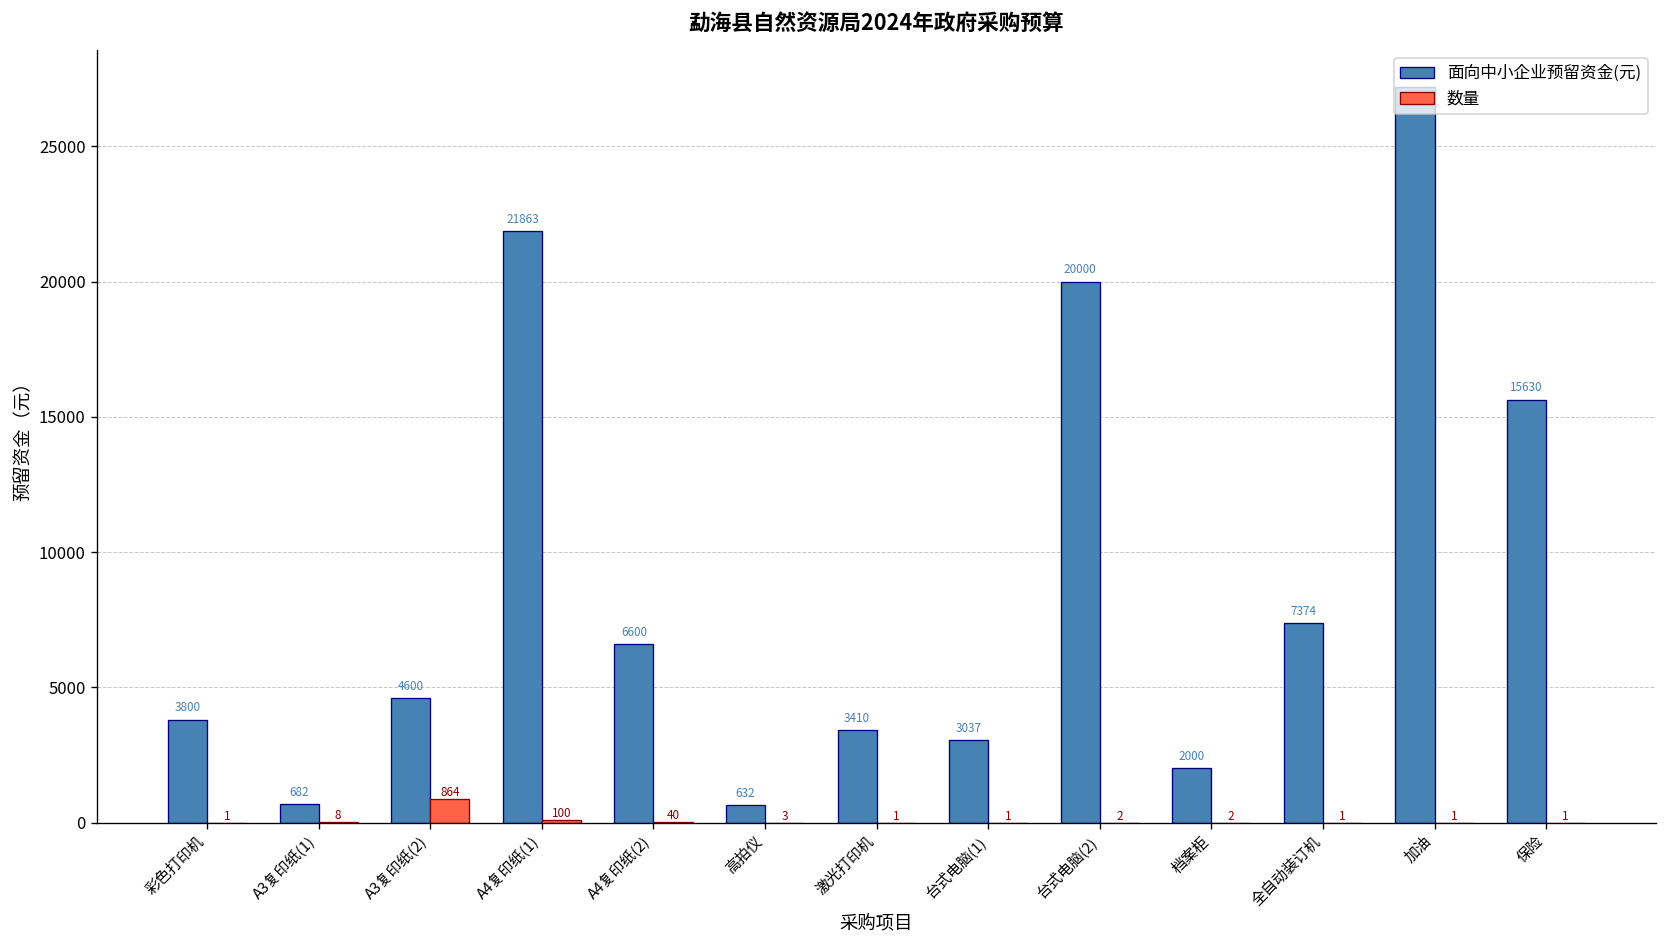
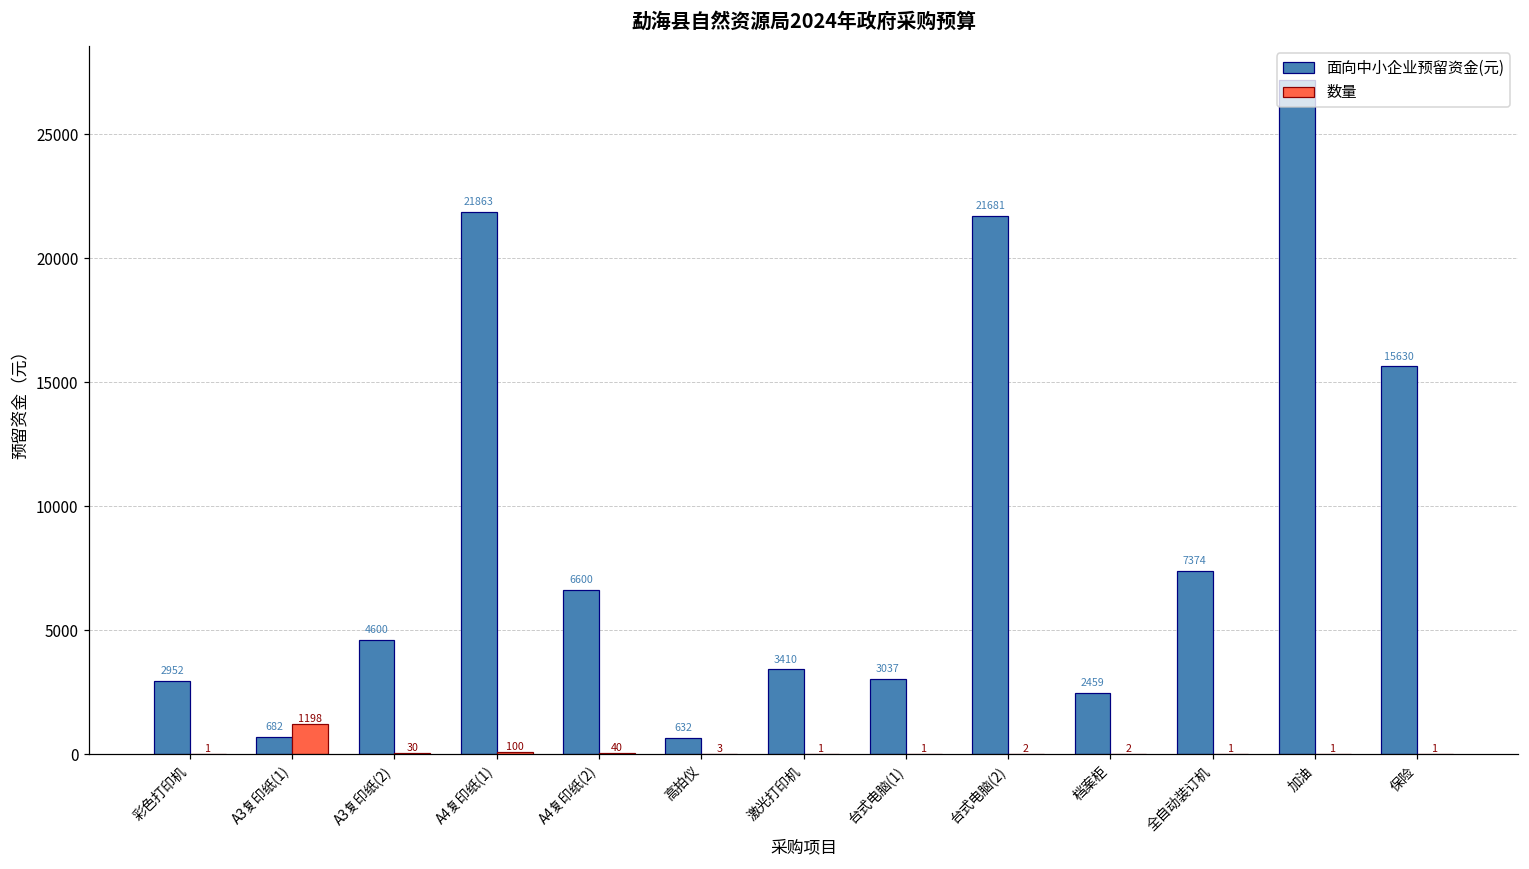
  {
    "面向中小企业预留资金(元)": {
-     "彩色打印机": 3800,
+     "彩色打印机": 2952,
      "A3复印纸(1)": 682,
      "A3复印纸(2)": 4600,
      "A4复印纸(1)": 21863,
      "A4复印纸(2)": 6600,
      "高拍仪": 632,
      "激光打印机": 3410,
      "台式电脑(1)": 3037,
-     "台式电脑(2)": 20000,
-     "档案柜": 2000,
+     "台式电脑(2)": 21681,
+     "档案柜": 2459,
      "全自动装订机": 7374,
      "保险": 15630
    },
    "数量": {
      "彩色打印机": 1,
-     "A3复印纸(1)": 8,
-     "A3复印纸(2)": 864,
+     "A3复印纸(1)": 1198,
+     "A3复印纸(2)": 30,
      "A4复印纸(1)": 100,
      "A4复印纸(2)": 40,
      "高拍仪": 3,
      "激光打印机": 1,
      "台式电脑(1)": 1,
      "台式电脑(2)": 2,
      "档案柜": 2,
      "全自动装订机": 1,
      "加油": 1,
      "保险": 1
    }
  }
